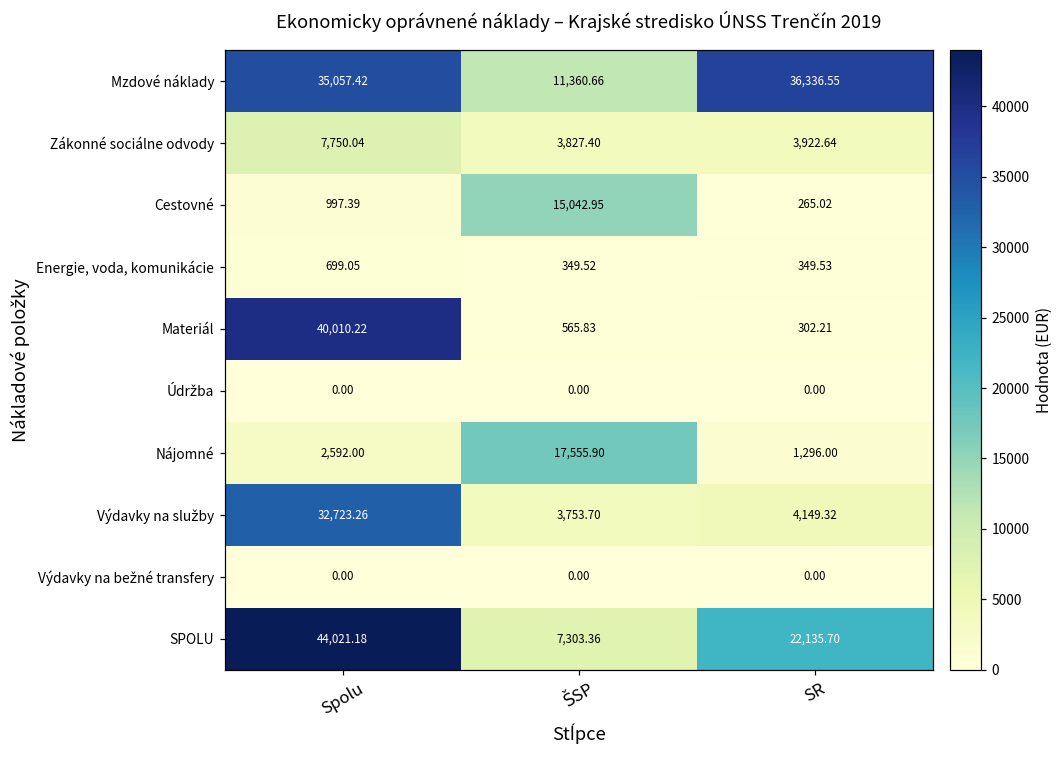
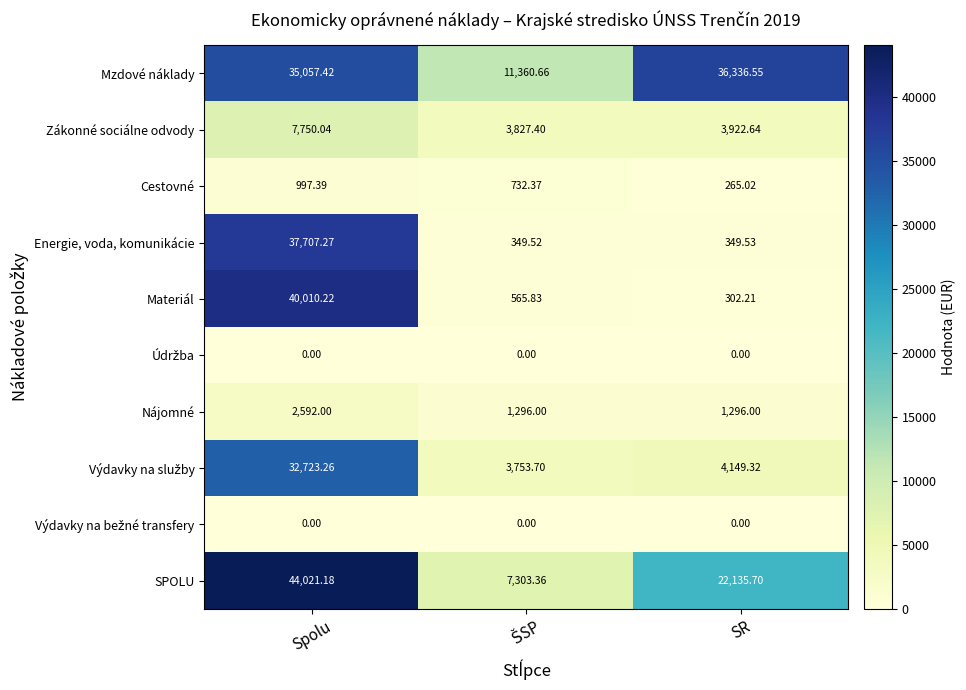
  {
    "Mzdové náklady": {
      "Spolu": "35,057.42",
      "ŠSP": "11,360.66",
      "SR": "36,336.55"
    },
    "Zákonné sociálne odvody": {
      "Spolu": "7,750.04",
      "ŠSP": "3,827.40",
      "SR": "3,922.64"
    },
    "Cestovné": {
      "Spolu": "997.39",
-     "ŠSP": "15,042.95",
+     "ŠSP": "732.37",
      "SR": "265.02"
    },
    "Energie, voda, komunikácie": {
-     "Spolu": "699.05",
+     "Spolu": "37,707.27",
      "ŠSP": "349.52",
      "SR": "349.53"
    },
    "Materiál": {
      "Spolu": "40,010.22",
      "ŠSP": "565.83",
      "SR": "302.21"
    },
    "Údržba": {
      "Spolu": "0.00",
      "ŠSP": "0.00",
      "SR": "0.00"
    },
    "Nájomné": {
      "Spolu": "2,592.00",
-     "ŠSP": "17,555.90",
+     "ŠSP": "1,296.00",
      "SR": "1,296.00"
    },
    "Výdavky na služby": {
      "Spolu": "32,723.26",
      "ŠSP": "3,753.70",
      "SR": "4,149.32"
    },
    "Výdavky na bežné transfery": {
      "Spolu": "0.00",
      "ŠSP": "0.00",
      "SR": "0.00"
    },
    "SPOLU": {
      "Spolu": "44,021.18",
      "ŠSP": "7,303.36",
      "SR": "22,135.70"
    }
  }
